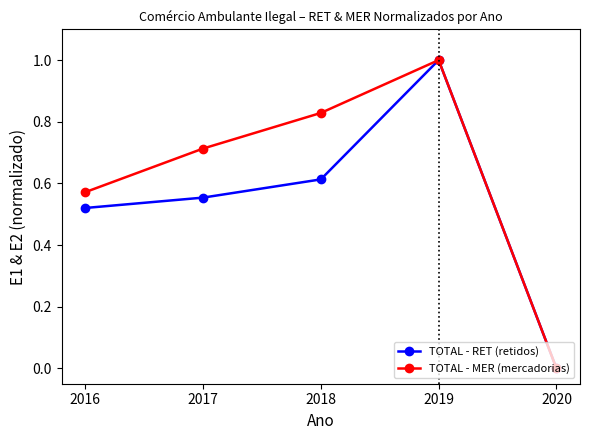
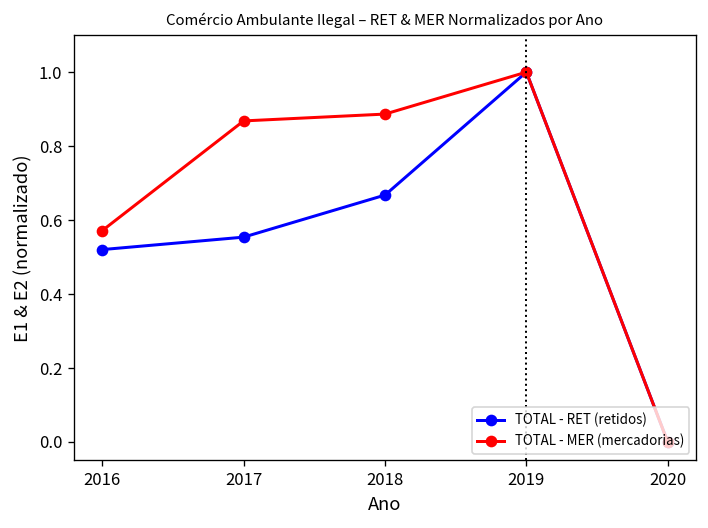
  {
    "TOTAL - RET (retidos)": {
      "2016": 0.52,
      "2017": 0.55,
-     "2018": 0.61
+     "2018": 0.67
    },
    "TOTAL - MER (mercadorias)": {
      "2016": 0.57,
-     "2017": 0.71,
-     "2018": 0.83
+     "2017": 0.87,
+     "2018": 0.89
    }
  }
